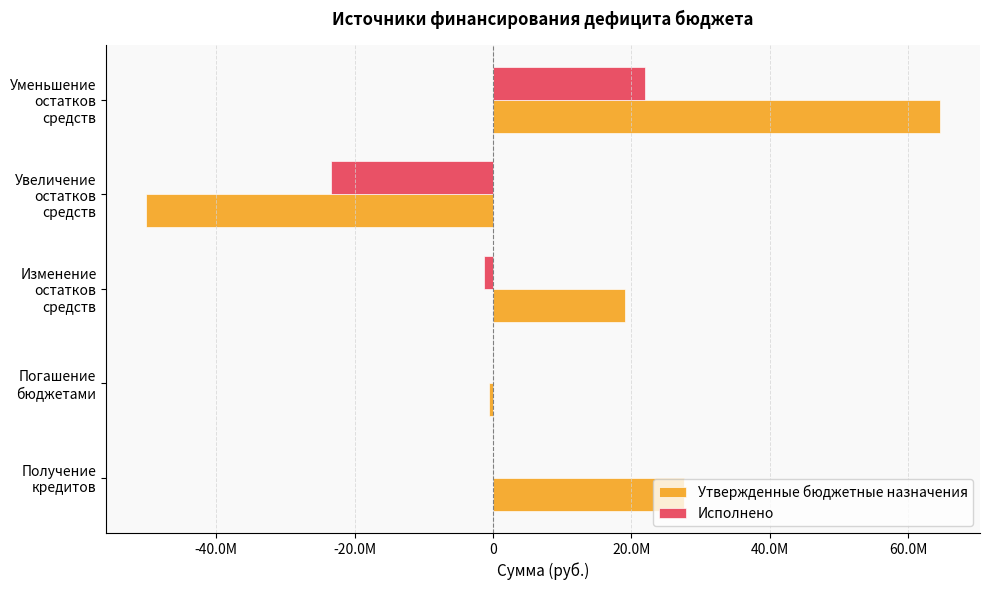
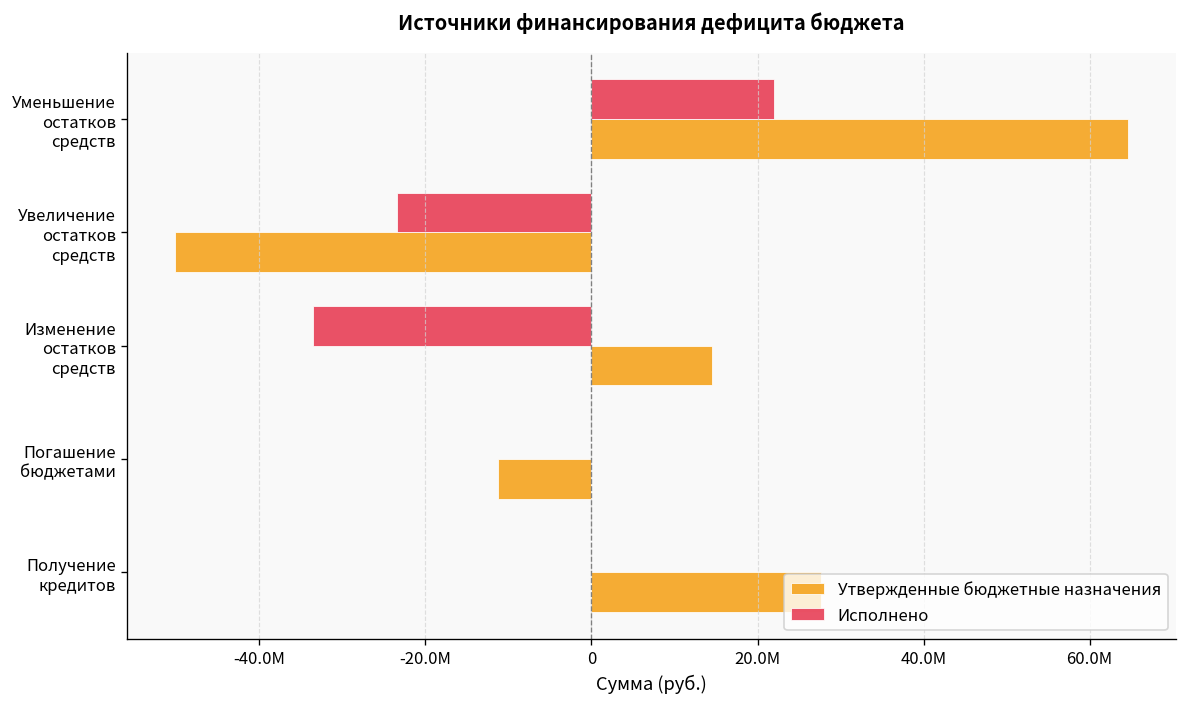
  {
    "Утвержденные бюджетные назначения": {
      "Уменьшение остатков средств": 65000000,
      "Увеличение остатков средств": -50000000,
-     "Изменение остатков средств": 19000000,
-     "Погашение бюджетами": -1000000
+     "Изменение остатков средств": 15000000,
+     "Погашение бюджетами": -11000000
    },
    "Исполнено": {
      "Уменьшение остатков средств": 22000000,
      "Увеличение остатков средств": -23000000,
-     "Изменение остатков средств": -1000000,
+     "Изменение остатков средств": -34000000,
      "Погашение бюджетами": 0,
      "Получение кредитов": 0
    }
  }
